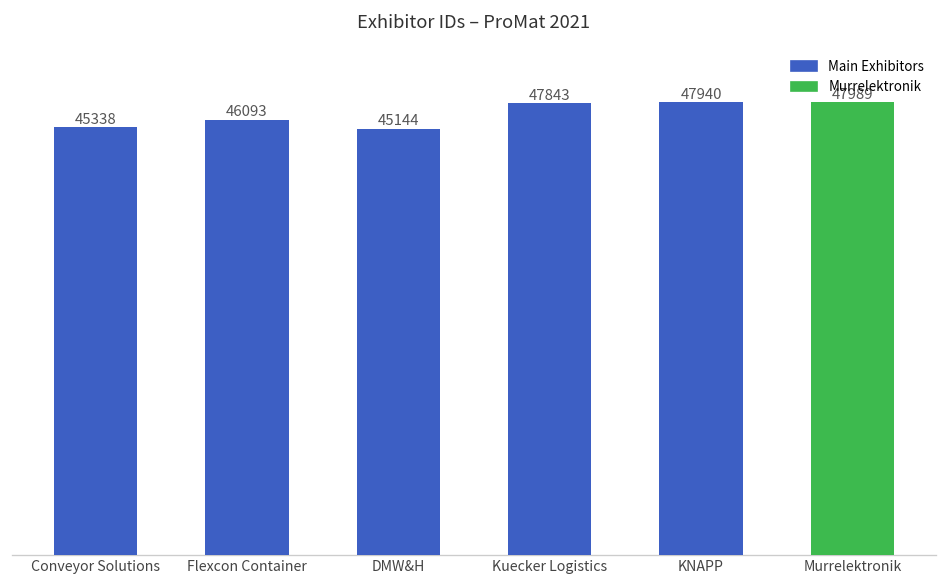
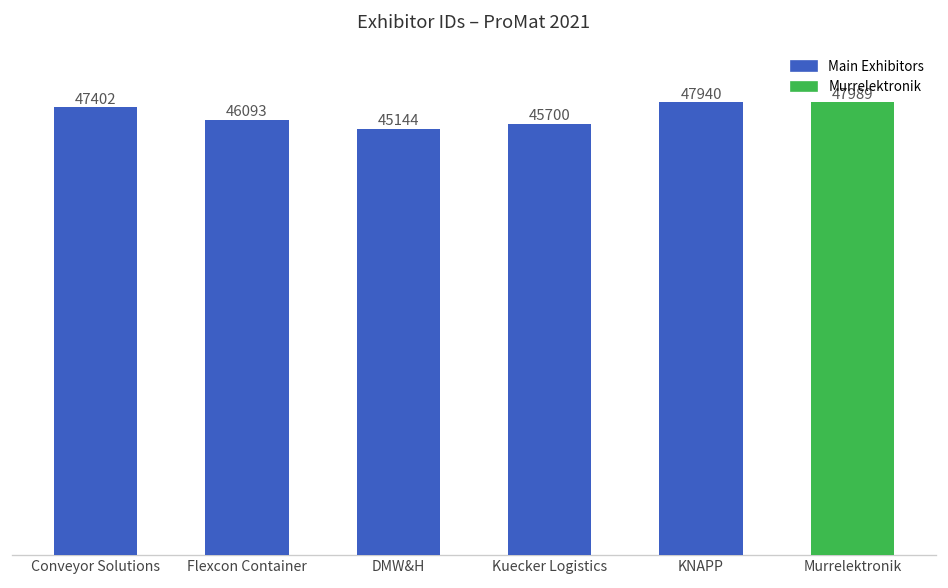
  {
-   "Conveyor Solutions": 45338,
+   "Conveyor Solutions": 47402,
    "Flexcon Container": 46093,
    "DMW&H": 45144,
-   "Kuecker Logistics": 47843,
+   "Kuecker Logistics": 45700,
    "KNAPP": 47940,
    "Murrelektronik": 47989
  }
